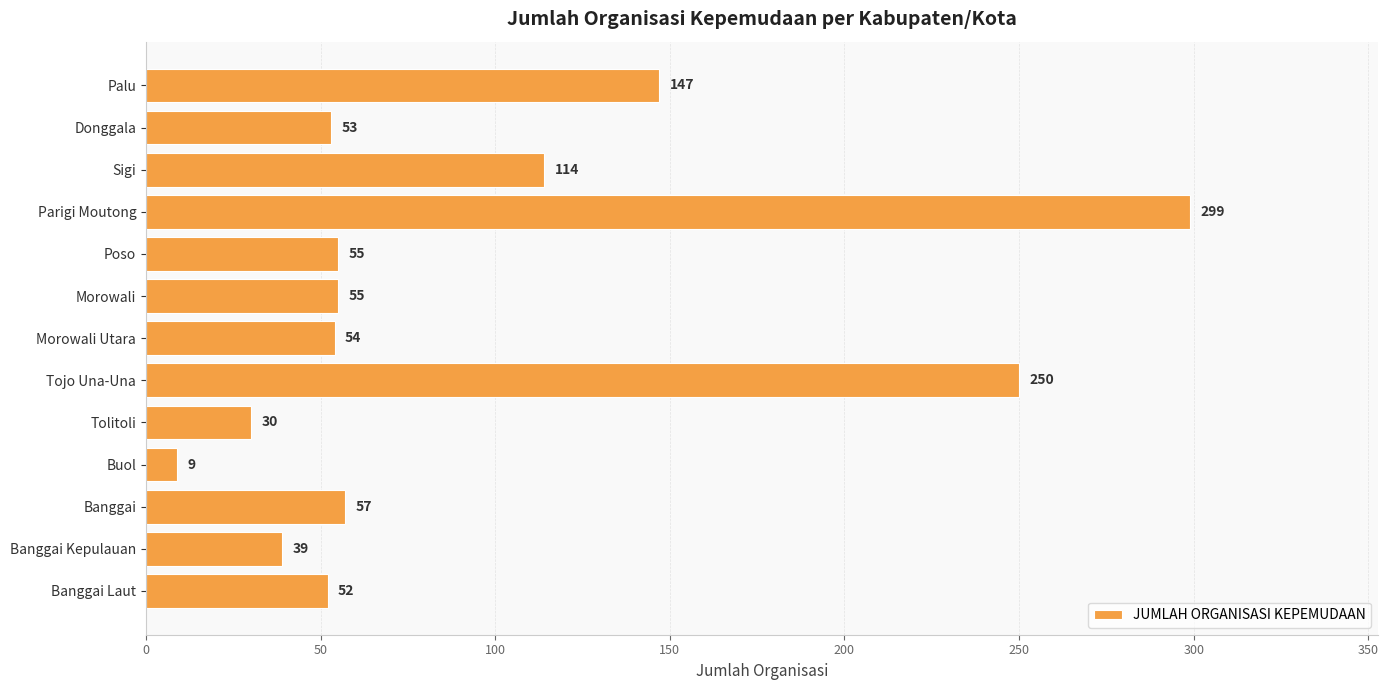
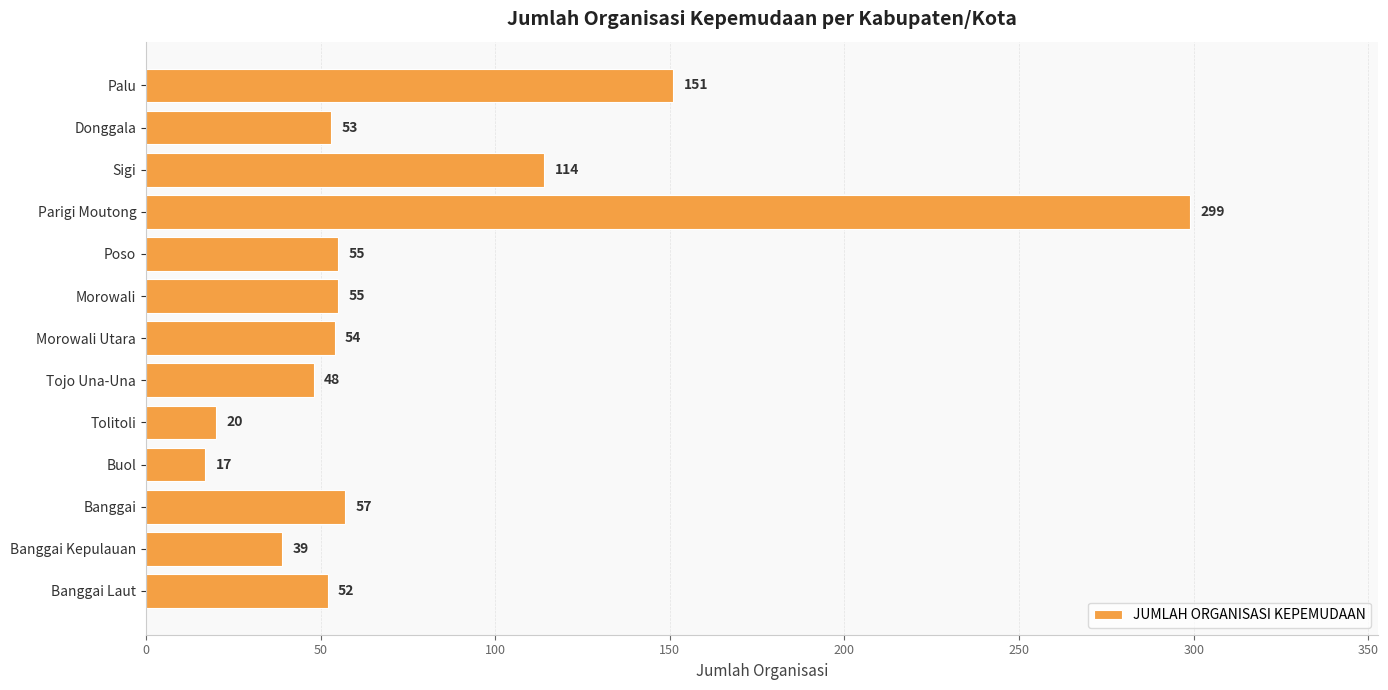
  {
-   "Palu": 147,
+   "Palu": 151,
    "Donggala": 53,
    "Sigi": 114,
    "Parigi Moutong": 299,
    "Poso": 55,
    "Morowali": 55,
    "Morowali Utara": 54,
-   "Tojo Una-Una": 250,
-   "Tolitoli": 30,
-   "Buol": 9,
+   "Tojo Una-Una": 48,
+   "Tolitoli": 20,
+   "Buol": 17,
    "Banggai": 57,
    "Banggai Kepulauan": 39,
    "Banggai Laut": 52
  }
